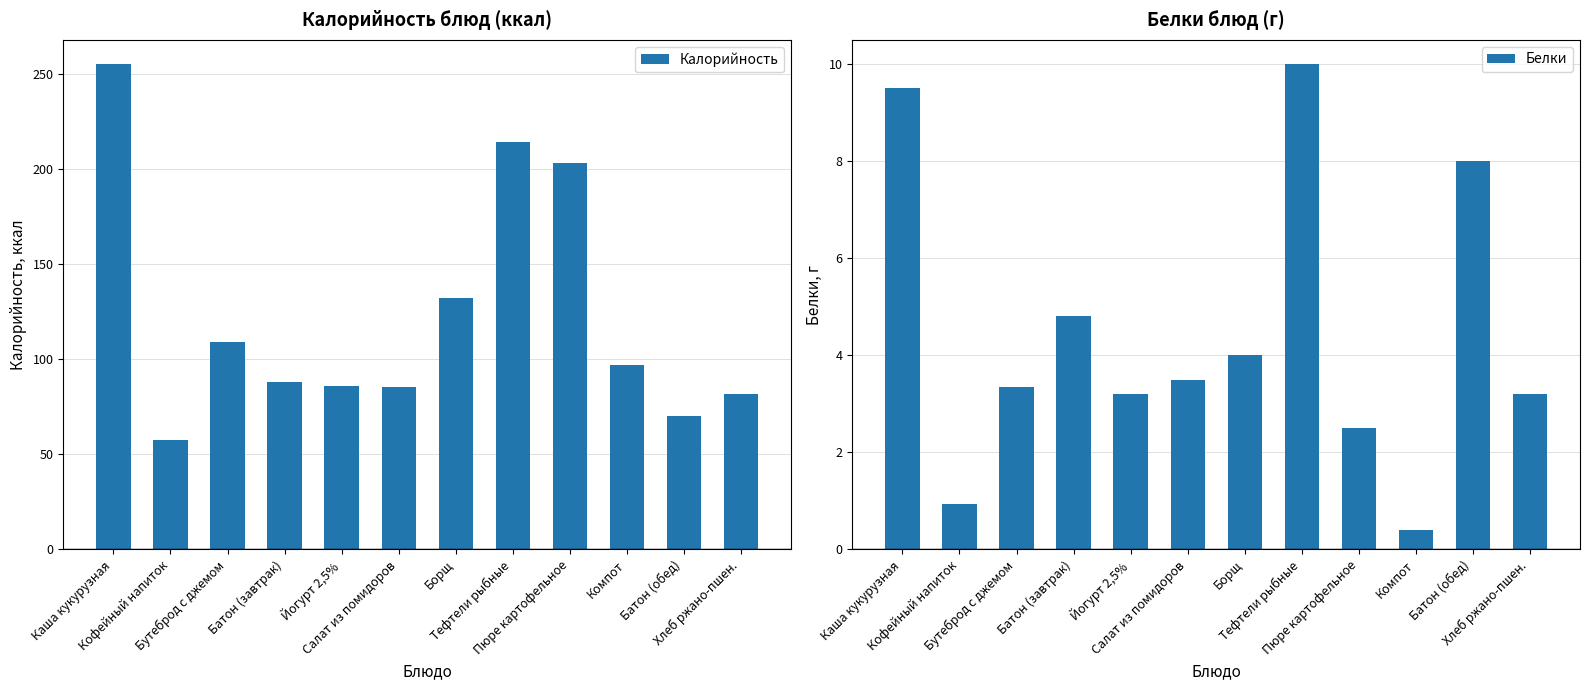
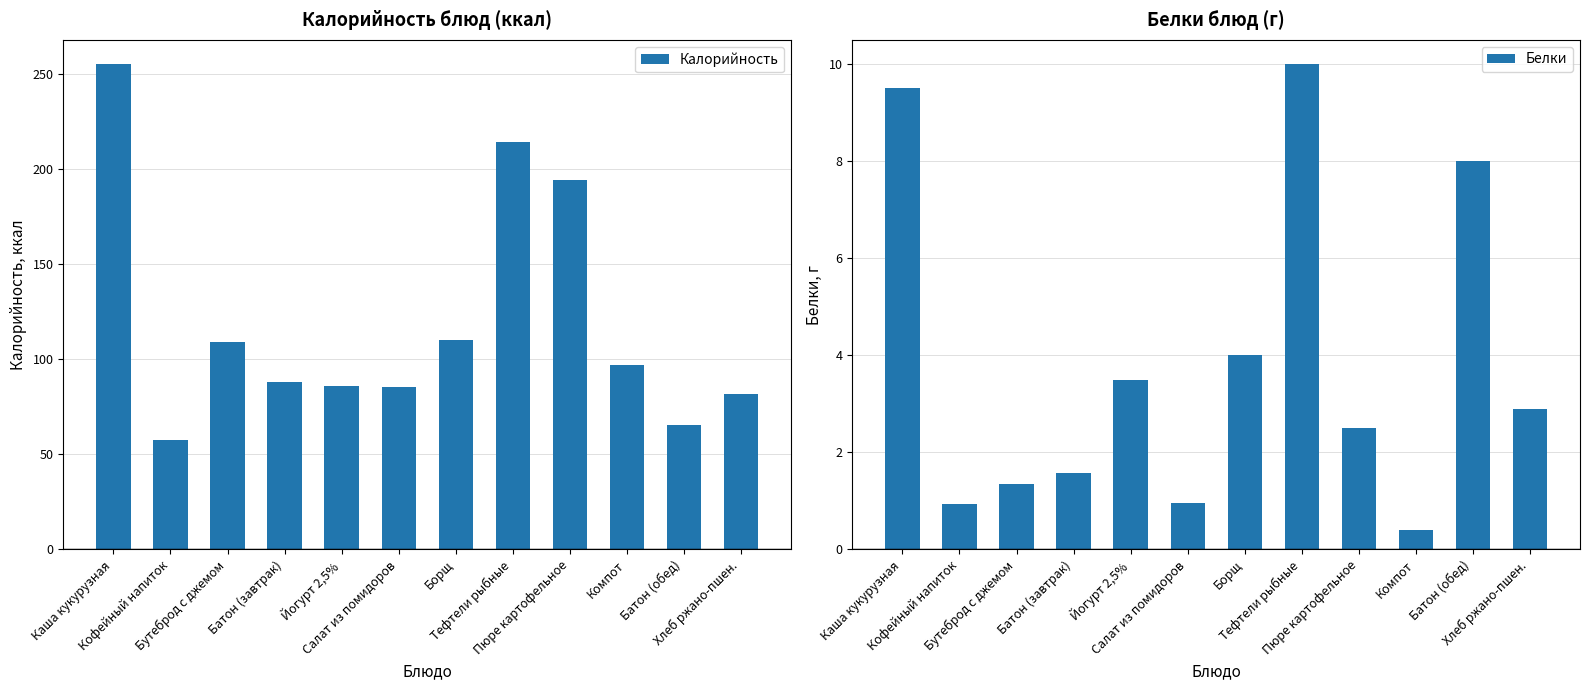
  {
    "Калорийность блюд (ккал)": {
      "Каша кукурузная": 255,
      "Кофейный напиток": 58,
      "Бутеброд с джемом": 109,
      "Батон (завтрак)": 88,
      "Йогурт 2,5%": 86,
      "Салат из помидоров": 86,
-     "Борщ": 132,
+     "Борщ": 110,
      "Тефтели рыбные": 214,
-     "Пюре картофельное": 203,
+     "Пюре картофельное": 194,
      "Компот": 97,
-     "Батон (обед)": 70,
+     "Батон (обед)": 65,
      "Хлеб ржано-пшен.": 82
    },
    "Белки блюд (г)": {
      "Каша кукурузная": 9.5,
      "Кофейный напиток": 0.9,
-     "Бутеброд с джемом": 3.3,
-     "Батон (завтрак)": 4.8,
-     "Йогурт 2,5%": 3.2,
-     "Салат из помидоров": 3.5,
+     "Бутеброд с джемом": 1.4,
+     "Батон (завтрак)": 1.6,
+     "Йогурт 2,5%": 3.5,
+     "Салат из помидоров": 1.0,
      "Борщ": 4.0,
      "Тефтели рыбные": 10.0,
      "Пюре картофельное": 2.5,
      "Компот": 0.4,
      "Батон (обед)": 8.0,
-     "Хлеб ржано-пшен.": 3.2
+     "Хлеб ржано-пшен.": 2.9
    }
  }
